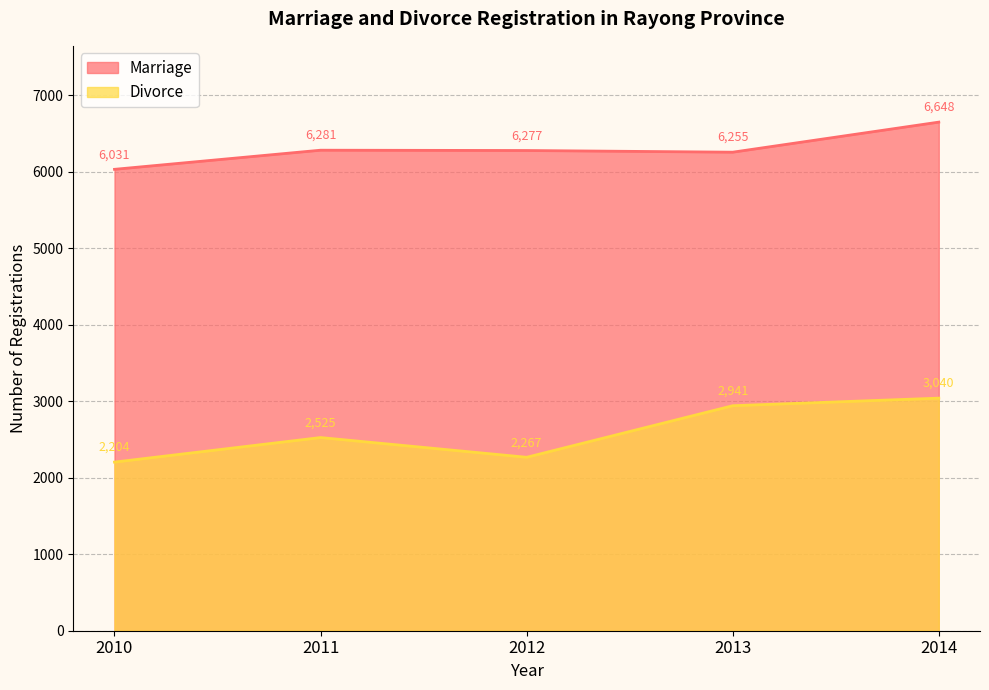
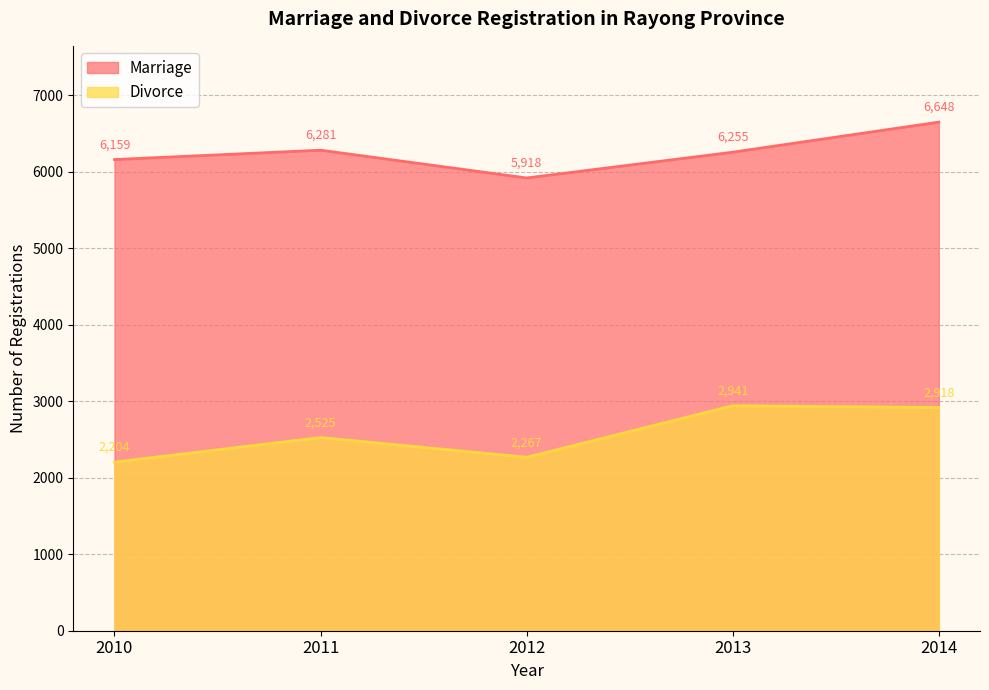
  {
    "Marriage": {
-     "2010": "6,031",
+     "2010": "6,159",
      "2011": "6,281",
-     "2012": "6,277",
+     "2012": "5,918",
      "2013": "6,255",
      "2014": "6,648"
    },
    "Divorce": {
      "2010": "2,204",
      "2011": "2,525",
      "2012": "2,267",
      "2013": "2,941",
-     "2014": "3,040"
+     "2014": "2,918"
    }
  }
